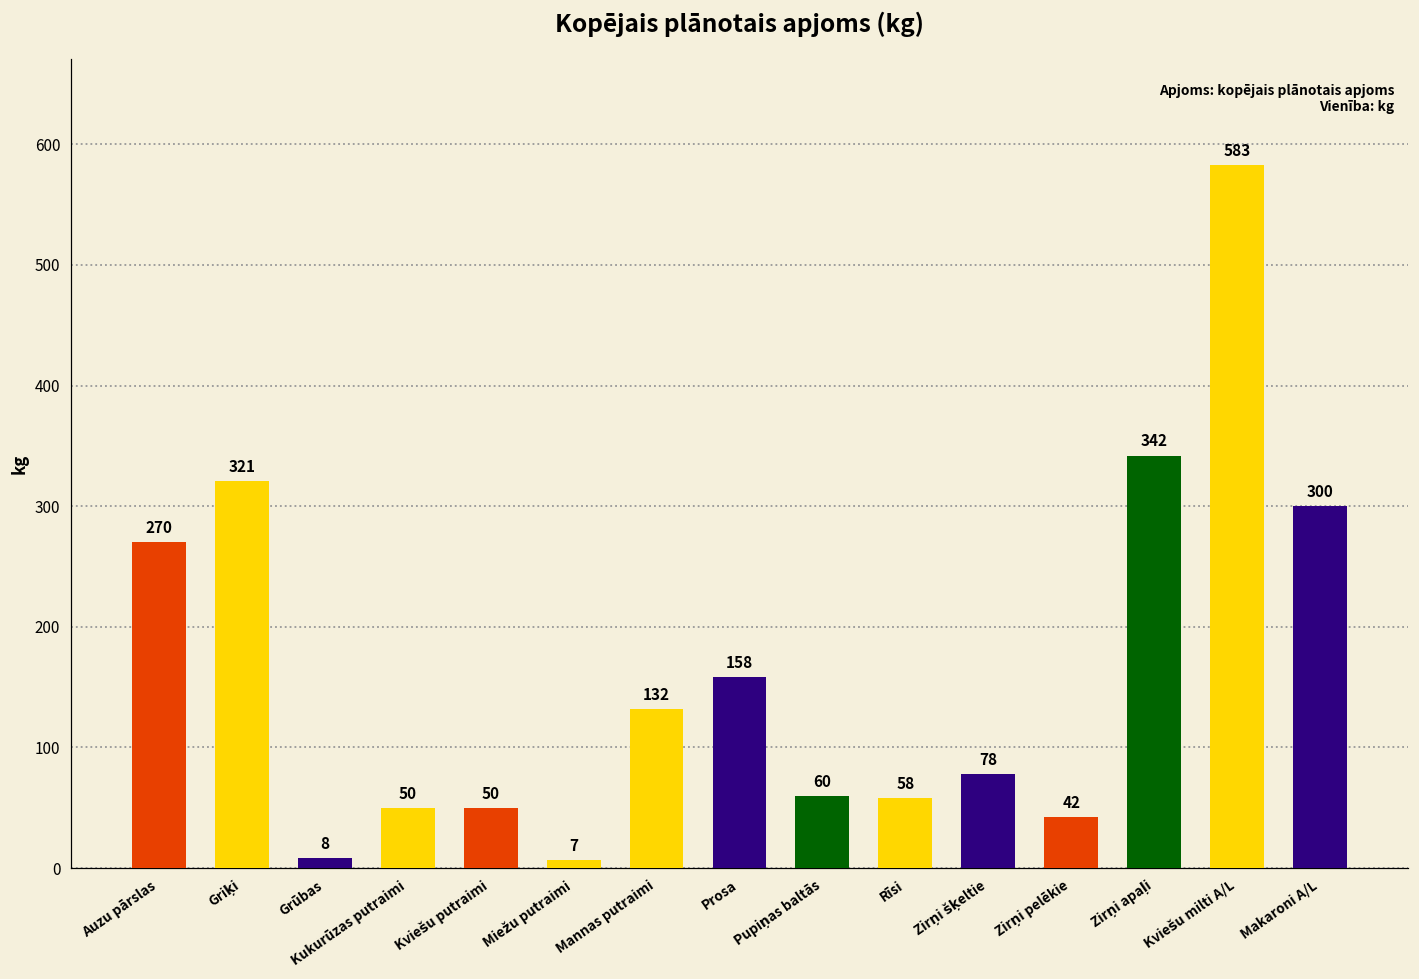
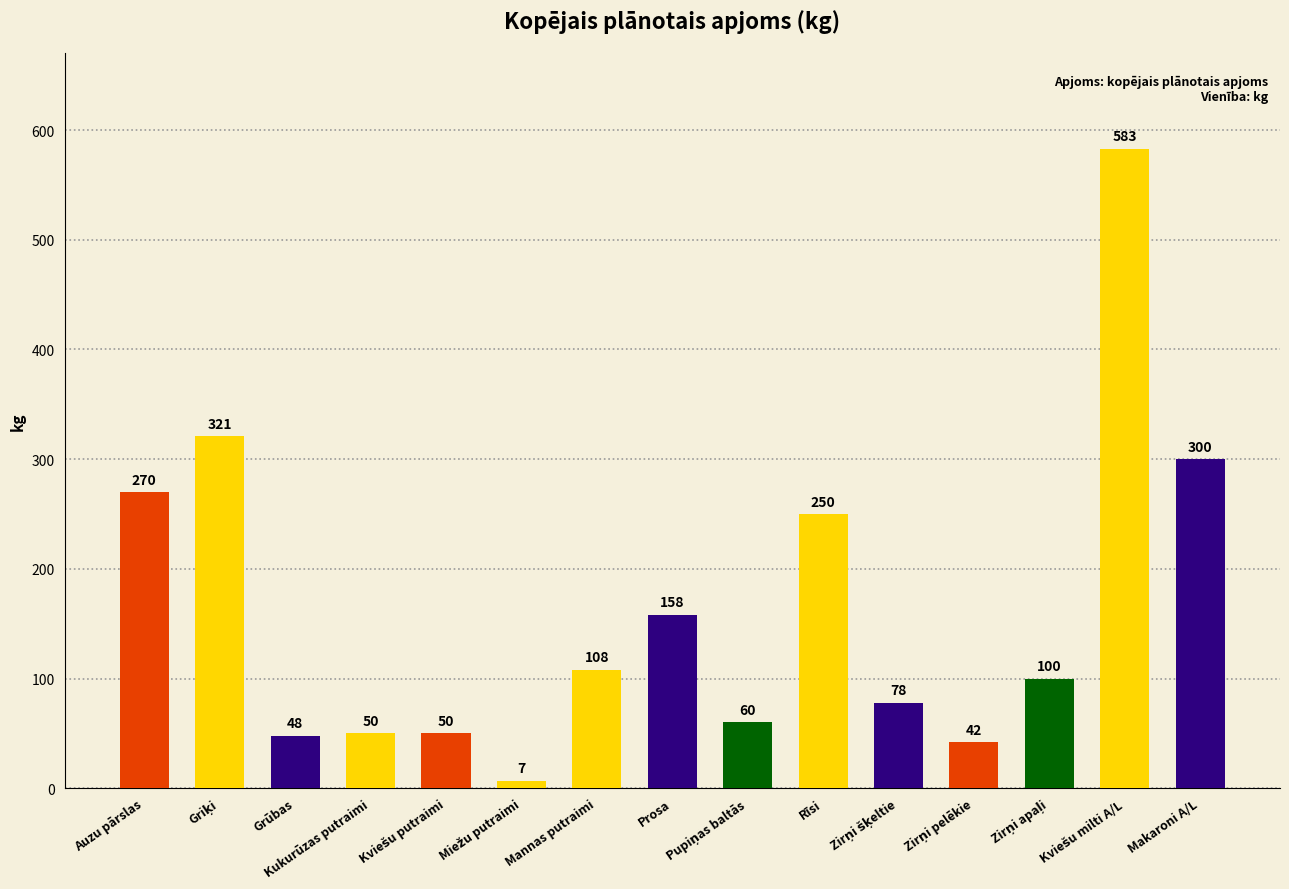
  {
    "Auzu pārslas": 270,
    "Griķi": 321,
-   "Grūbas": 8,
+   "Grūbas": 48,
    "Kukurūzas putraimi": 50,
    "Kviešu putraimi": 50,
    "Miežu putraimi": 7,
-   "Mannas putraimi": 132,
+   "Mannas putraimi": 108,
    "Prosa": 158,
    "Pupiņas baltās": 60,
-   "Rīsi": 58,
+   "Rīsi": 250,
    "Zirņi šķeltie": 78,
    "Zirņi pelēkie": 42,
-   "Zirņi apaļi": 342,
+   "Zirņi apaļi": 100,
    "Kviešu milti A/L": 583,
    "Makaroni A/L": 300
  }
